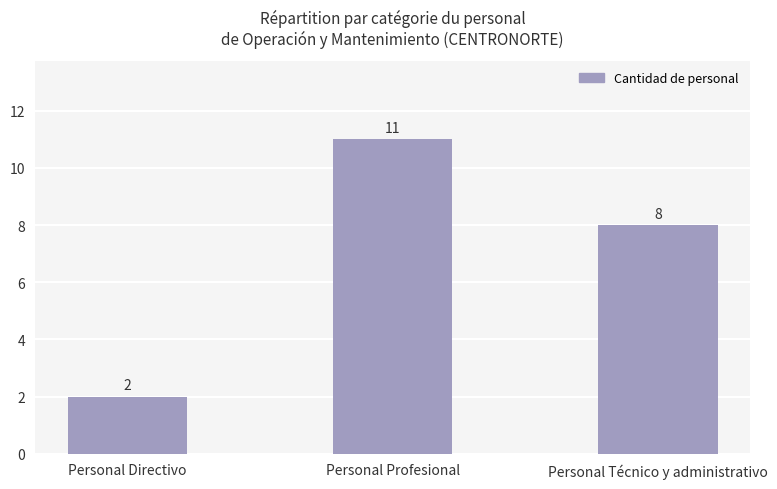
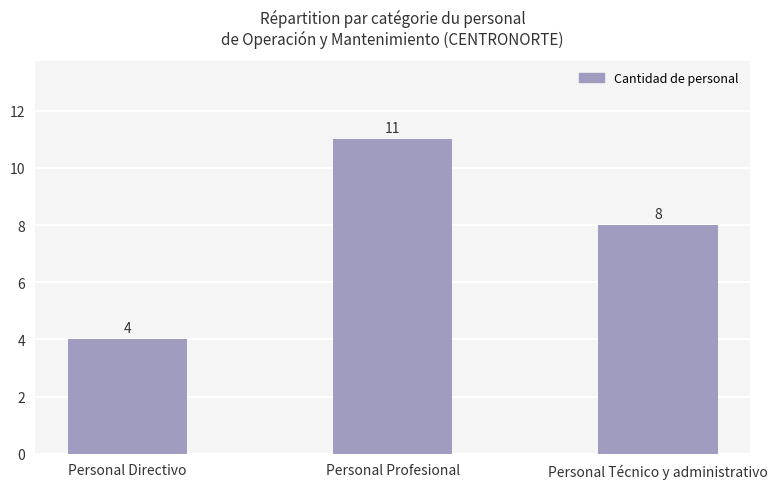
  {
-   "Personal Directivo": 2,
+   "Personal Directivo": 4,
    "Personal Profesional": 11,
    "Personal Técnico y administrativo": 8
  }
